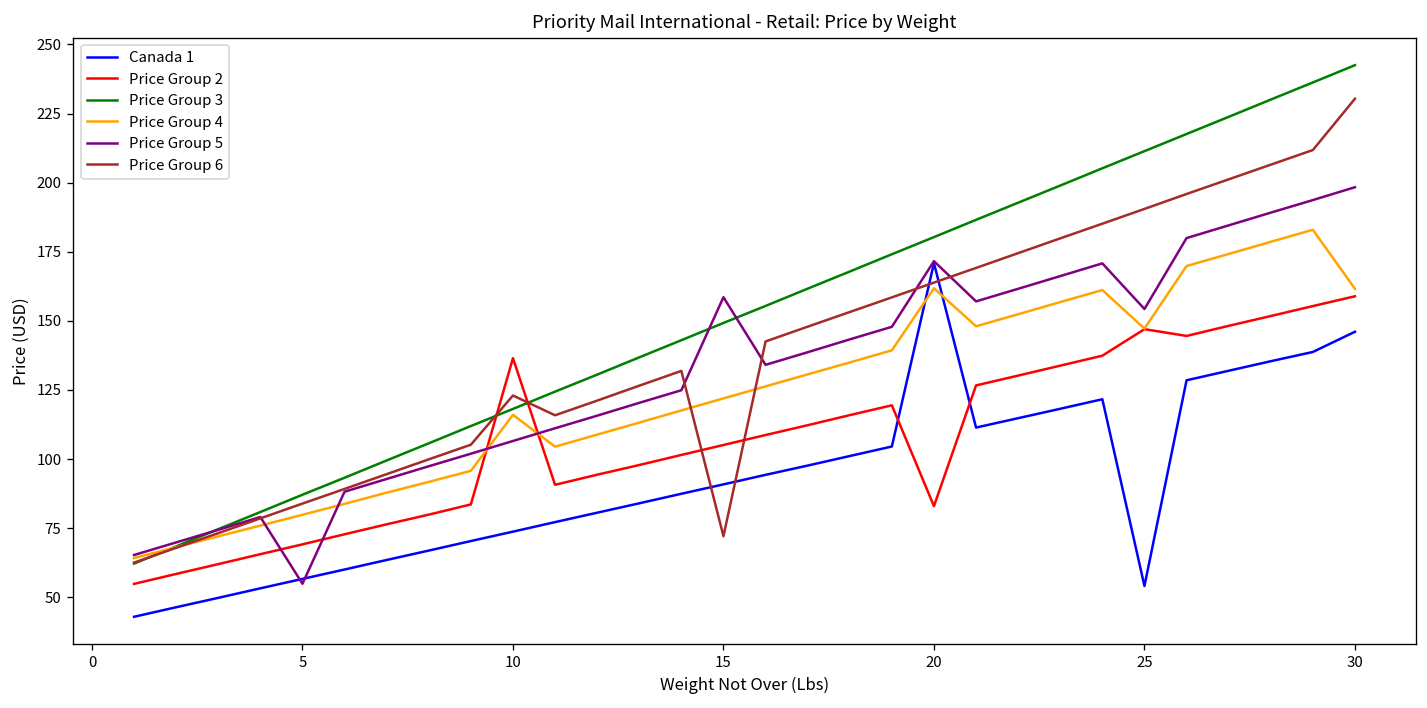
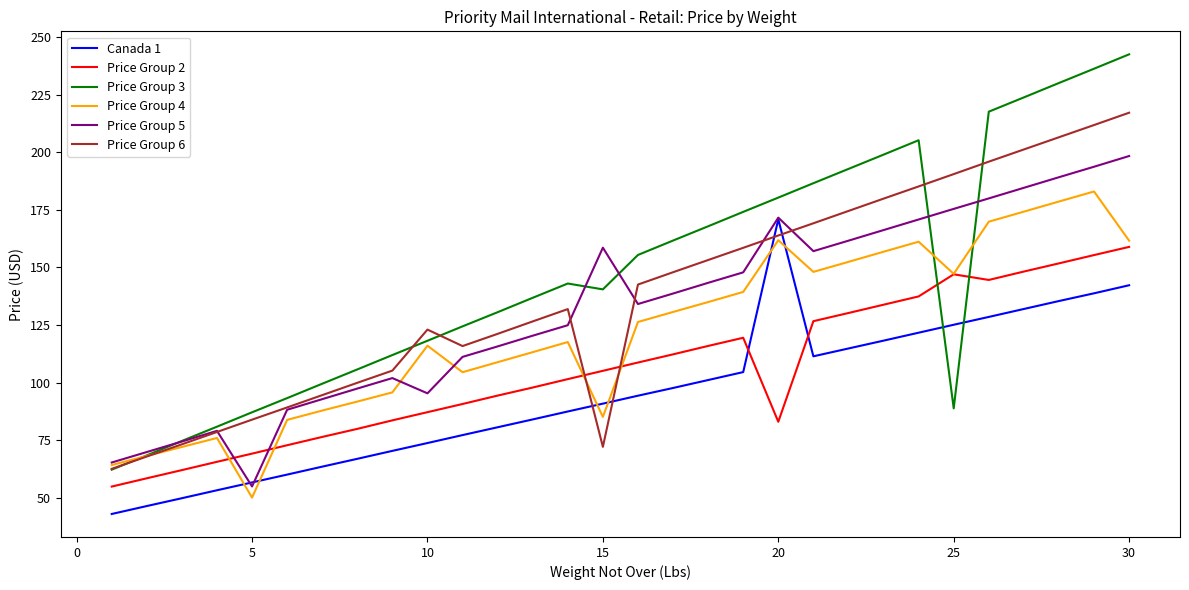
  {
    "Canada 1": {
      "5": 57,
      "10": 74,
      "15": 91,
-     "25": 54,
-     "30": 146
+     "25": 125,
+     "30": 142
    },
    "Price Group 2": {
      "5": 69,
-     "10": 137,
+     "10": 87,
      "15": 105,
      "20": 83,
      "30": 159
    },
    "Price Group 3": {
      "5": 87,
      "10": 118,
-     "15": 149,
+     "15": 140,
      "20": 180,
-     "25": 211,
+     "25": 89,
      "30": 243
    },
    "Price Group 4": {
-     "5": 80,
+     "5": 50,
      "10": 116,
-     "15": 122,
+     "15": 85,
      "20": 162,
      "30": 162
    },
    "Price Group 5": {
      "5": 55,
-     "10": 107,
+     "10": 95,
      "15": 159,
-     "25": 154,
+     "25": 175,
      "30": 198
    },
    "Price Group 6": {
      "5": 84,
      "10": 123,
      "15": 72,
      "20": 164,
      "25": 191,
-     "30": 230
+     "30": 217
    }
  }
